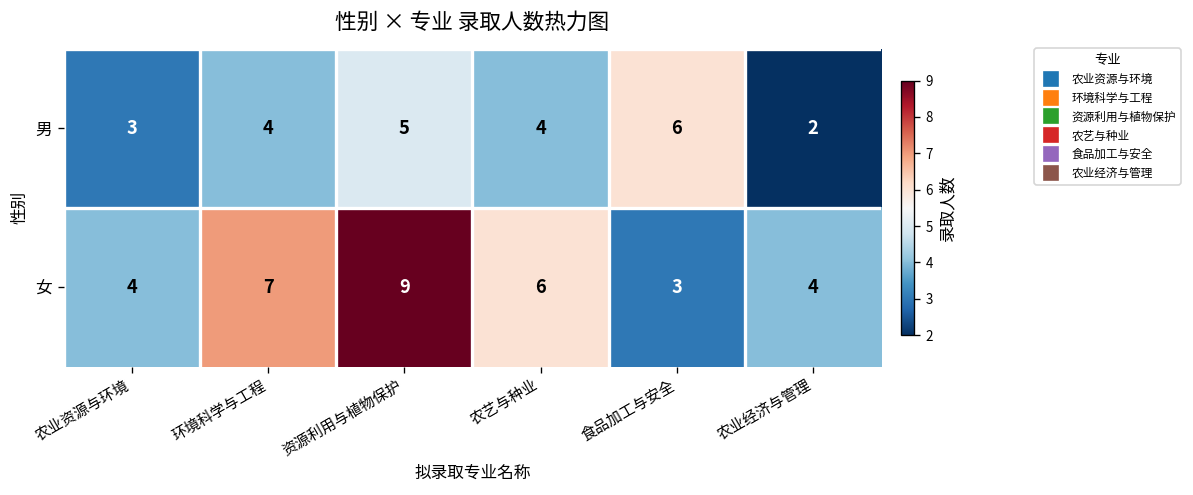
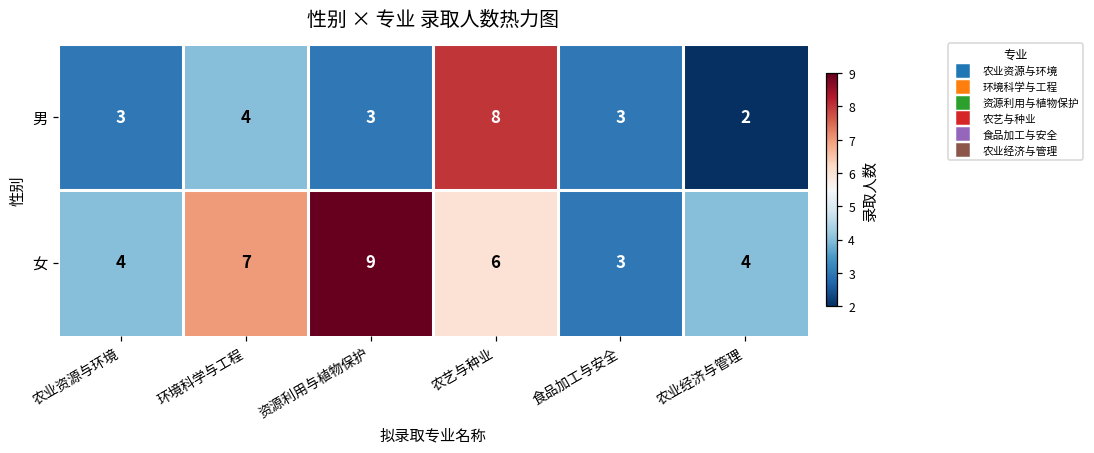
  {
    "男": {
      "农业资源与环境": 3,
      "环境科学与工程": 4,
-     "资源利用与植物保护": 5,
-     "农艺与种业": 4,
-     "食品加工与安全": 6,
+     "资源利用与植物保护": 3,
+     "农艺与种业": 8,
+     "食品加工与安全": 3,
      "农业经济与管理": 2
    },
    "女": {
      "农业资源与环境": 4,
      "环境科学与工程": 7,
      "资源利用与植物保护": 9,
      "农艺与种业": 6,
      "食品加工与安全": 3,
      "农业经济与管理": 4
    }
  }
